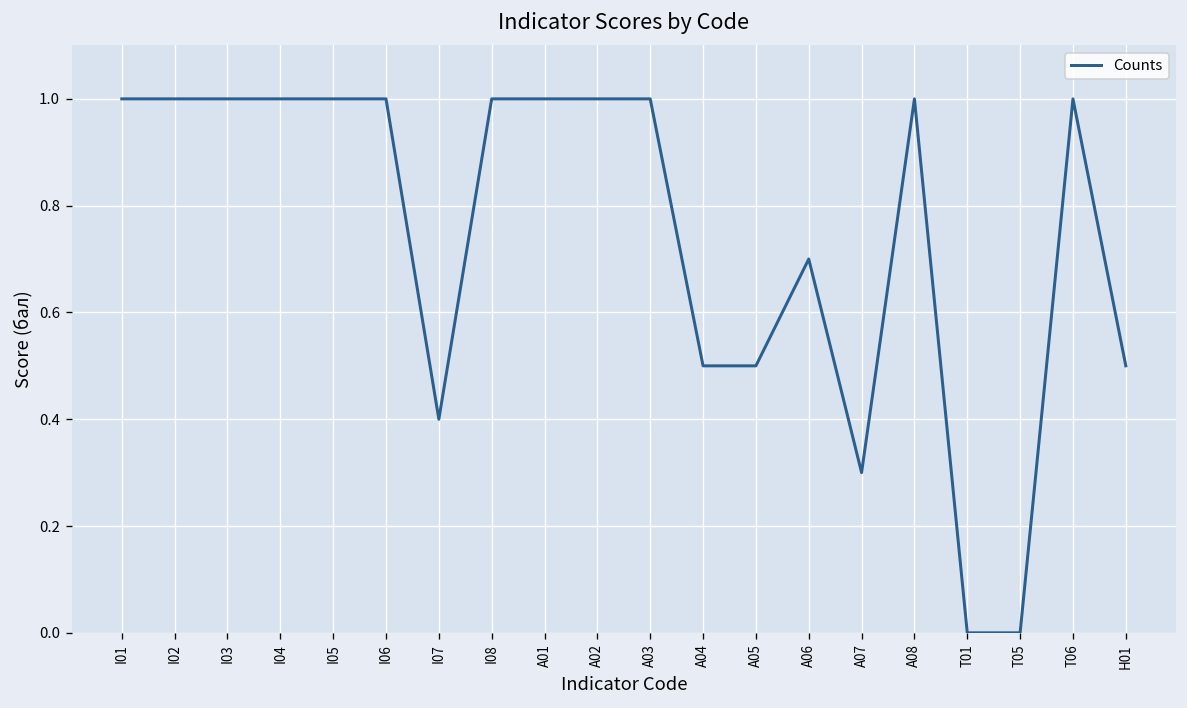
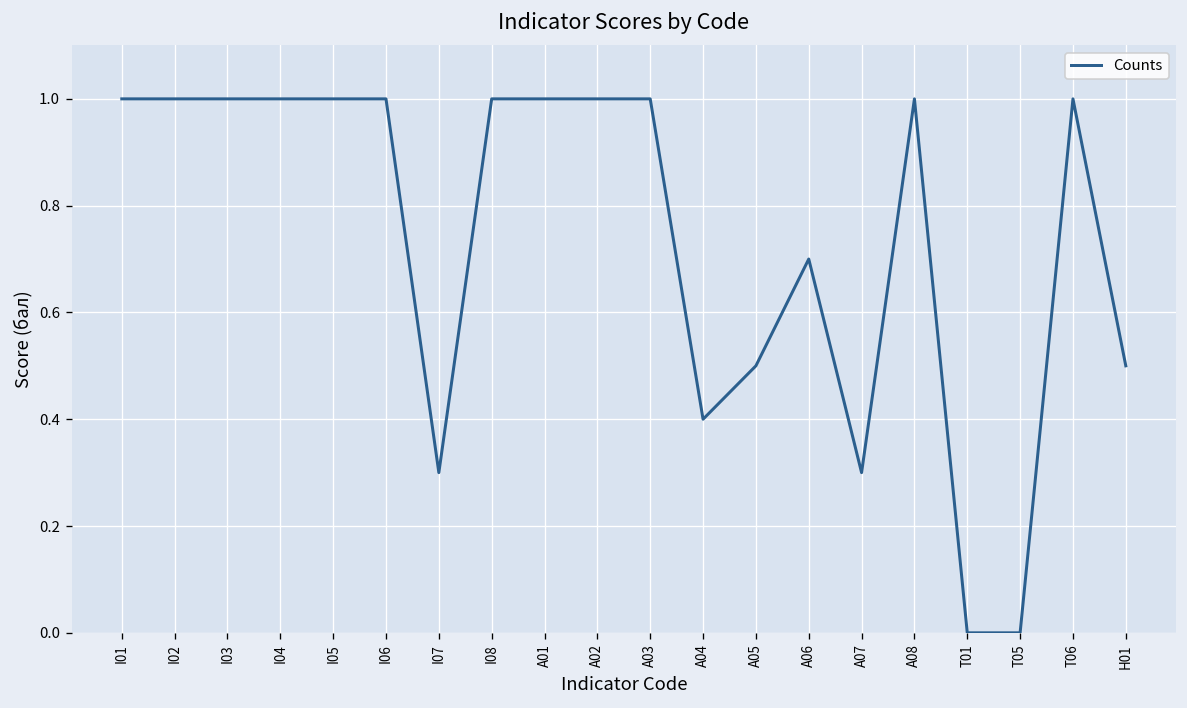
  {
    "I01": 1.0,
    "I02": 1.0,
    "I03": 1.0,
    "I04": 1.0,
    "I05": 1.0,
    "I06": 1.0,
-   "I07": 0.4,
+   "I07": 0.3,
    "I08": 1.0,
    "A01": 1.0,
    "A02": 1.0,
    "A03": 1.0,
-   "A04": 0.5,
+   "A04": 0.4,
    "A05": 0.5,
    "A06": 0.7,
    "A07": 0.3,
    "A08": 1.0,
    "T01": 0.0,
    "T05": 0.0,
    "T06": 1.0,
    "H01": 0.5
  }
